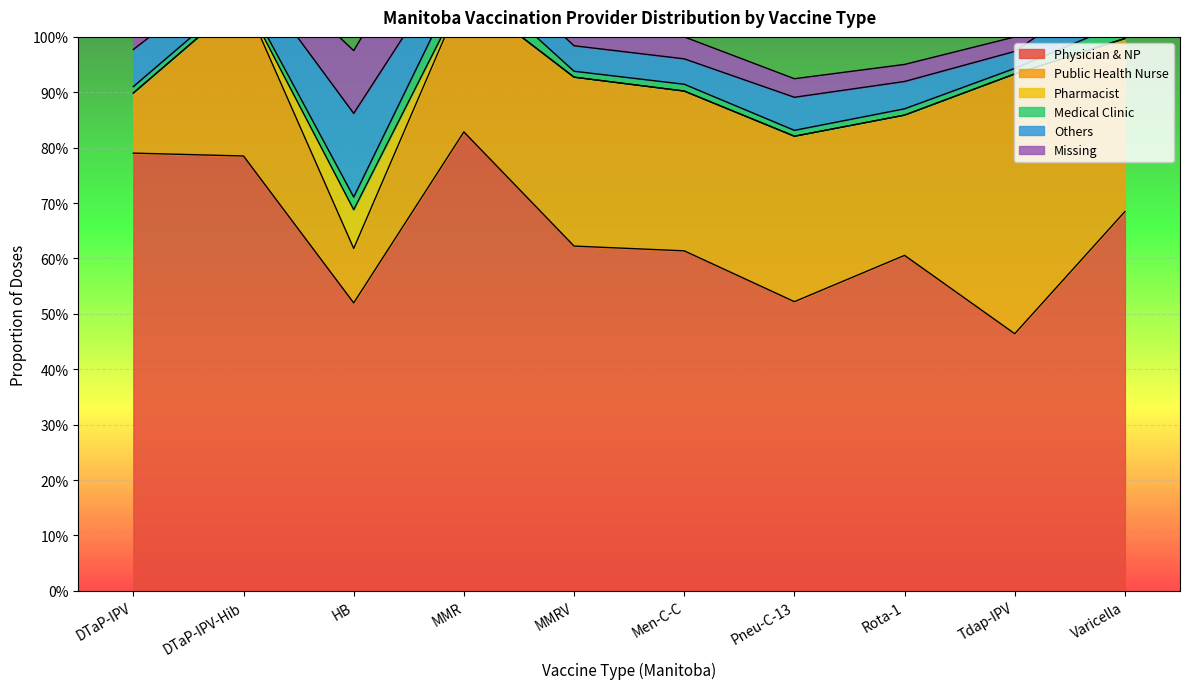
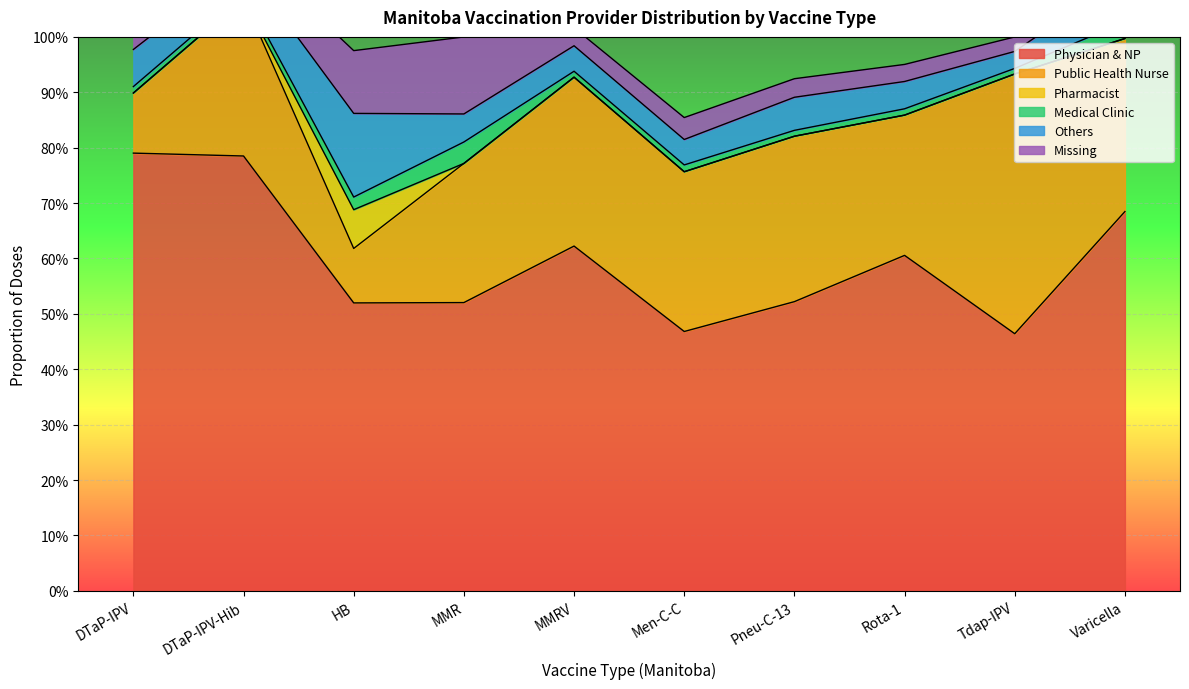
  {
    "Physician & NP": {
      "DTaP-IPV": "79%",
      "DTaP-IPV-Hib": "79%",
      "HB": "52%",
-     "MMR": "83%",
+     "MMR": "52%",
      "MMRV": "62%",
-     "Men-C-C": "61%",
+     "Men-C-C": "47%",
      "Pneu-C-13": "52%",
      "Rota-1": "61%",
      "Tdap-IPV": "46%",
      "Varicella": "68%"
    },
    "Medical Clinic": {
      "DTaP-IPV": "1%",
      "HB": "2%",
      "MMRV": "1%",
      "Men-C-C": "1%",
      "Pneu-C-13": "1%",
      "Rota-1": "1%"
    },
    "Others": {
      "DTaP-IPV": "7%",
      "HB": "15%",
      "MMRV": "5%",
      "Men-C-C": "5%",
      "Pneu-C-13": "6%",
      "Rota-1": "5%"
    },
    "Missing": {
      "HB": "11%",
      "Men-C-C": "4%",
      "Pneu-C-13": "3%",
      "Rota-1": "3%",
      "Tdap-IPV": "3%"
    }
  }
